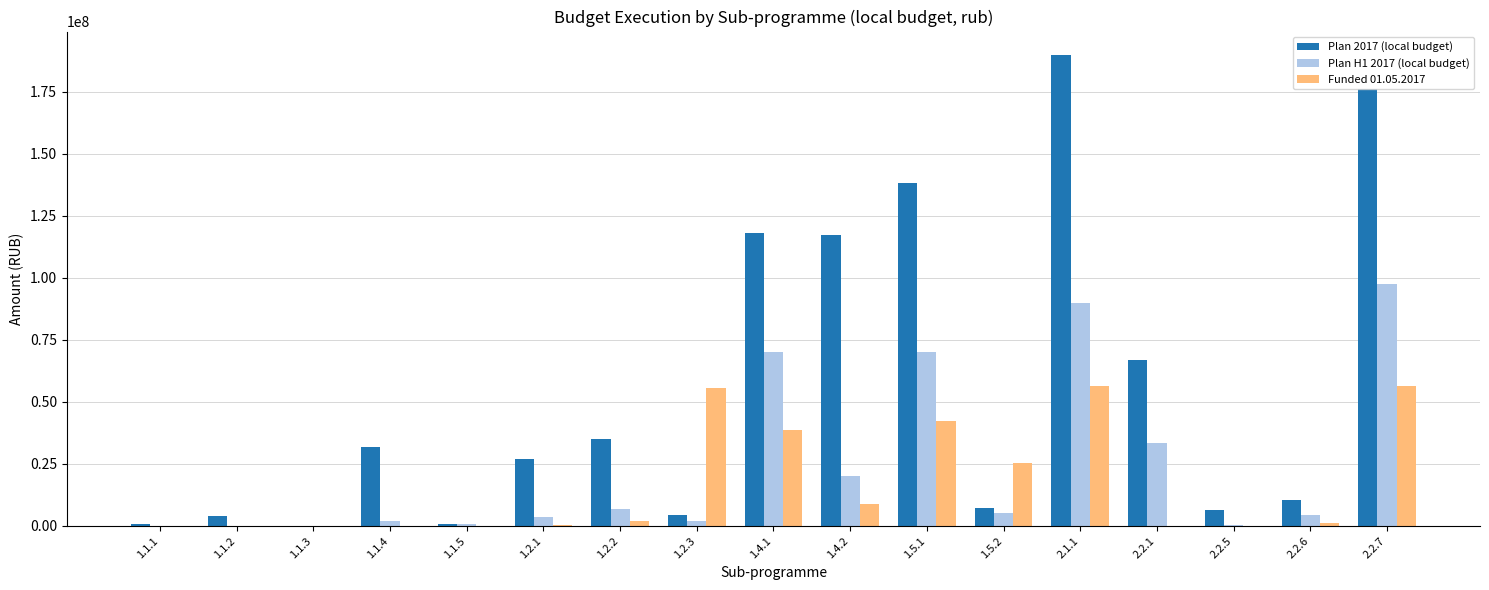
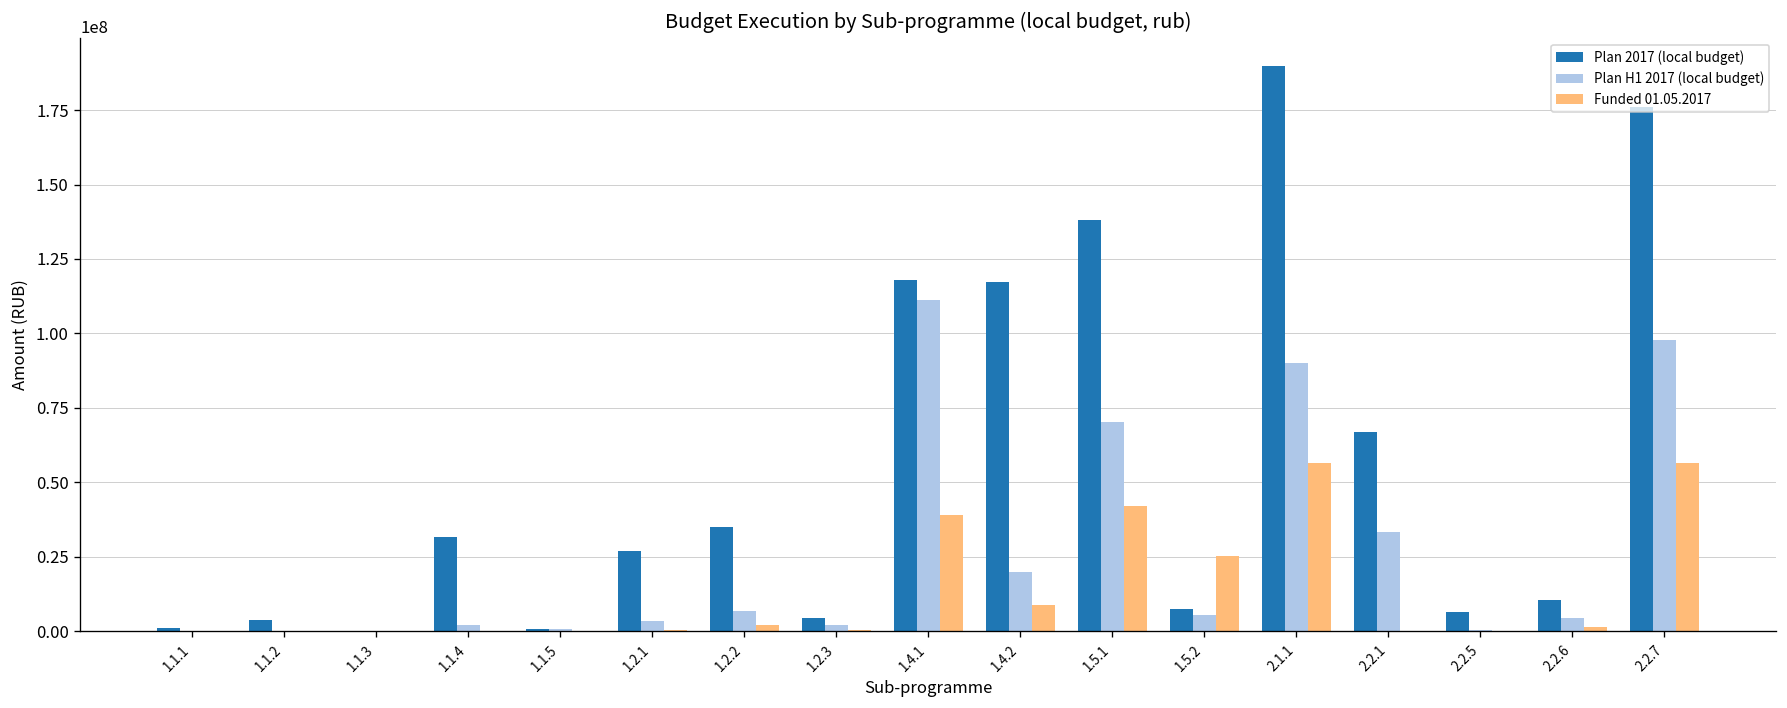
  {
    "Plan 2017 (local budget)": {
      "1.1.2": 4000000,
      "1.1.3": 0,
      "1.1.4": 32000000,
      "1.2.1": 27000000,
      "1.2.2": 35000000,
      "1.2.3": 4000000,
      "1.4.1": 118000000,
      "1.4.2": 117000000,
      "1.5.1": 138000000,
      "1.5.2": 7000000,
      "2.1.1": 190000000,
      "2.2.1": 67000000,
      "2.2.5": 7000000,
      "2.2.6": 10000000
    },
    "Plan H1 2017 (local budget)": {
      "1.1.1": 0,
      "1.1.2": 0,
      "1.1.3": 0,
      "1.1.4": 2000000,
      "1.2.1": 4000000,
      "1.2.2": 7000000,
      "1.2.3": 2000000,
-     "1.4.1": 70000000,
+     "1.4.1": 111000000,
      "1.4.2": 20000000,
      "1.5.1": 70000000,
      "1.5.2": 5000000,
      "2.1.1": 90000000,
      "2.2.1": 33000000,
      "2.2.6": 4000000,
      "2.2.7": 98000000
    },
    "Funded 01.05.2017": {
      "1.1.1": 0,
      "1.1.2": 0,
      "1.1.4": 0,
      "1.2.2": 2000000,
-     "1.2.3": 56000000,
+     "1.2.3": 0,
      "1.4.1": 39000000,
      "1.4.2": 9000000,
      "1.5.1": 42000000,
      "1.5.2": 25000000,
      "2.1.1": 56000000,
      "2.2.1": 0,
      "2.2.6": 1000000,
      "2.2.7": 57000000
    }
  }
